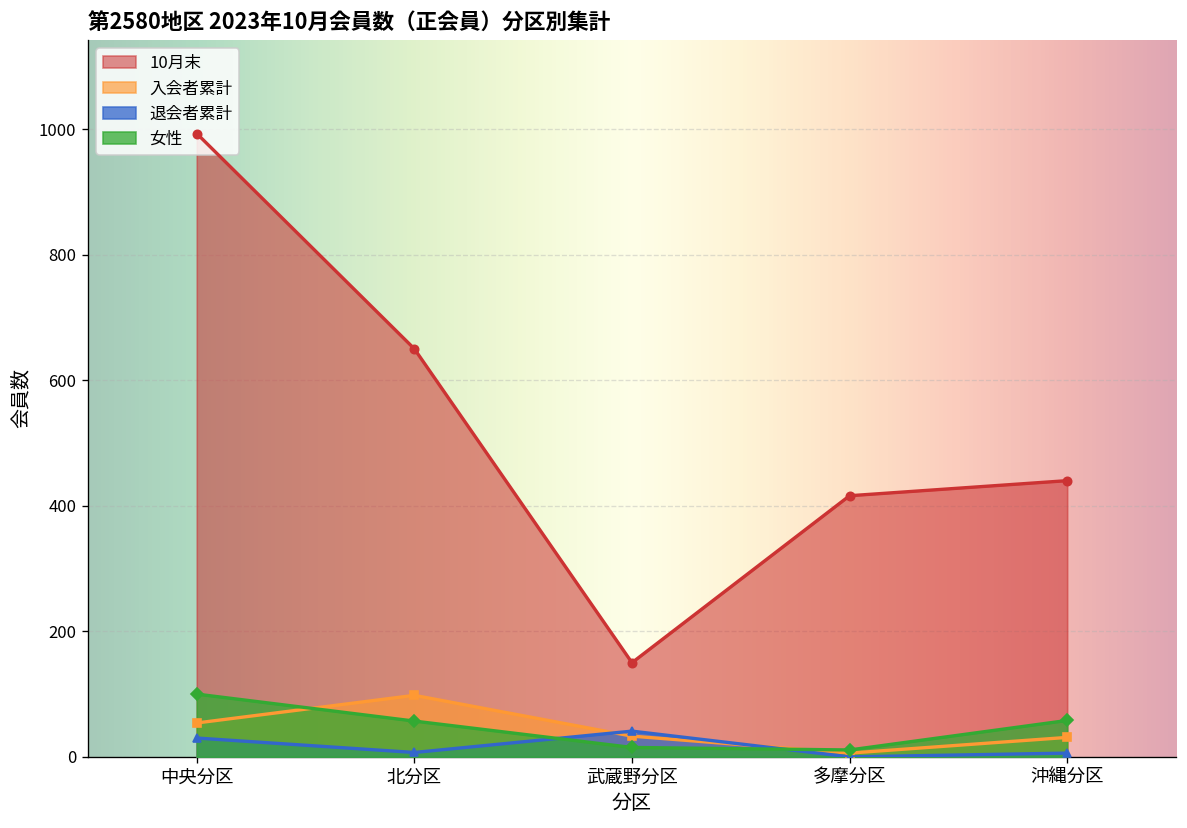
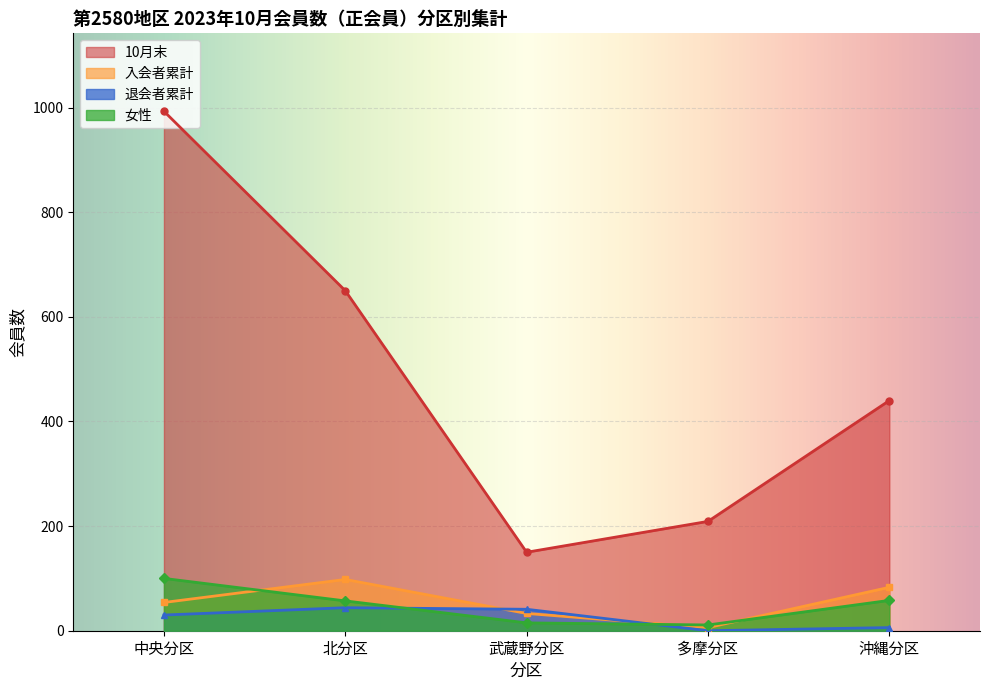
  {
    "10月末": {
      "北分区": 650,
      "武蔵野分区": 150,
-     "多摩分区": 420,
+     "多摩分区": 210,
      "沖縄分区": 440
    },
    "入会者累計": {
      "中央分区": 50,
      "北分区": 100,
      "武蔵野分区": 30,
      "多摩分区": 10,
-     "沖縄分区": 30
+     "沖縄分区": 80
    },
    "退会者累計": {
      "中央分区": 30,
-     "北分区": 10,
+     "北分区": 40,
      "武蔵野分区": 40,
      "多摩分区": 0,
      "沖縄分区": 10
    },
    "女性": {
      "中央分区": 100,
      "北分区": 60,
      "武蔵野分区": 20,
      "多摩分区": 10,
      "沖縄分区": 60
    }
  }
